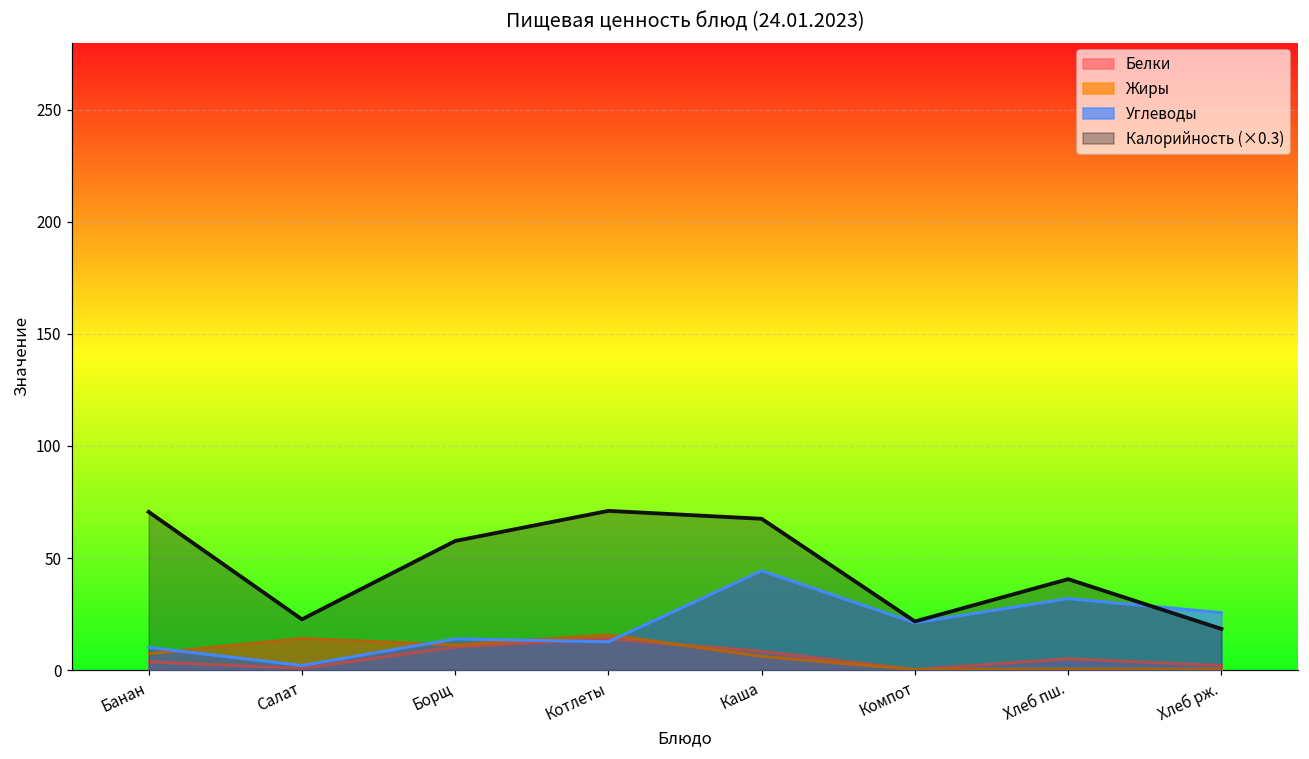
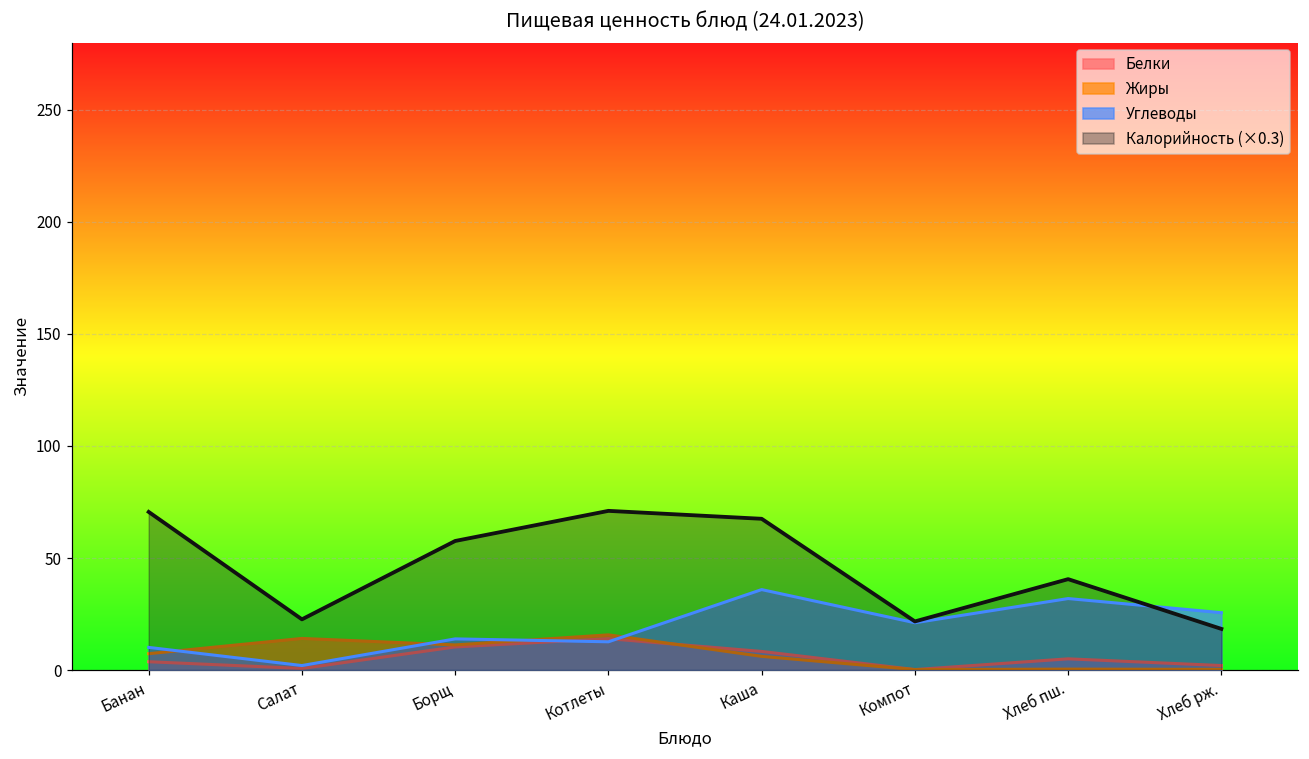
  {
    "Белки": {
      "Банан": 4,
      "Салат": 1,
      "Котлеты": 14,
      "Каша": 8,
      "Хлеб пш.": 5,
      "Хлеб рж.": 2
    },
    "Жиры": {
      "Банан": 7,
      "Салат": 14,
      "Котлеты": 16,
      "Каша": 6,
      "Хлеб пш.": 0,
      "Хлеб рж.": 0
    },
    "Углеводы": {
      "Банан": 10,
      "Салат": 2,
      "Борщ": 14,
      "Котлеты": 13,
-     "Каша": 44,
+     "Каша": 36,
      "Хлеб пш.": 32,
      "Хлеб рж.": 26
    },
    "Калорийность (×0.3)": {
      "Банан": 71,
      "Салат": 23,
      "Борщ": 58,
      "Котлеты": 71,
      "Каша": 68,
      "Хлеб пш.": 41,
      "Хлеб рж.": 18
    }
  }
